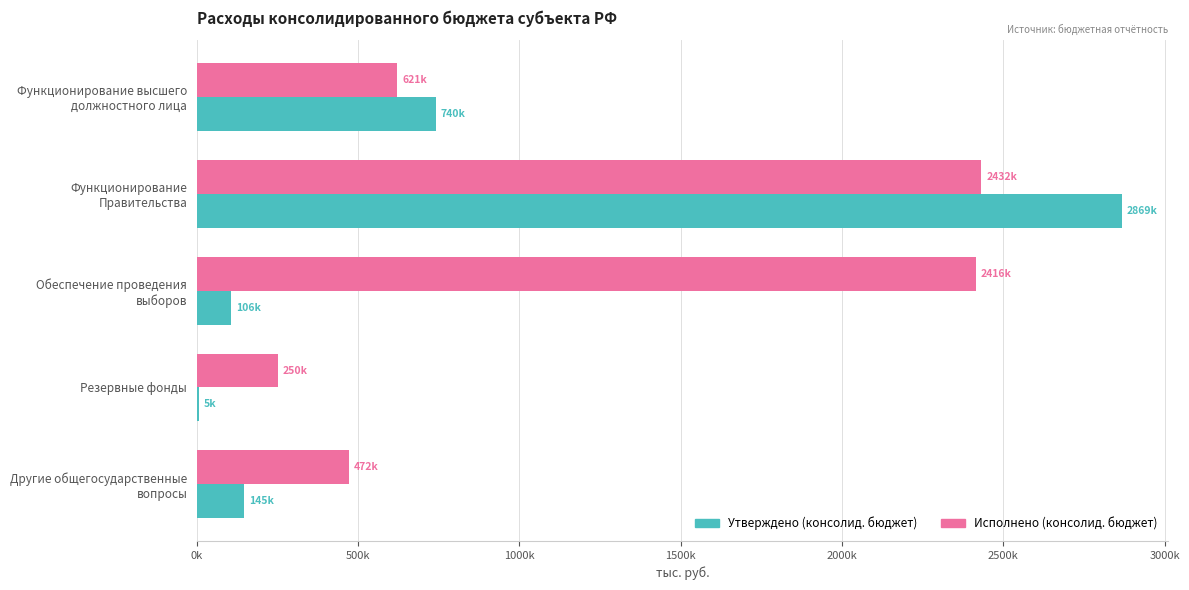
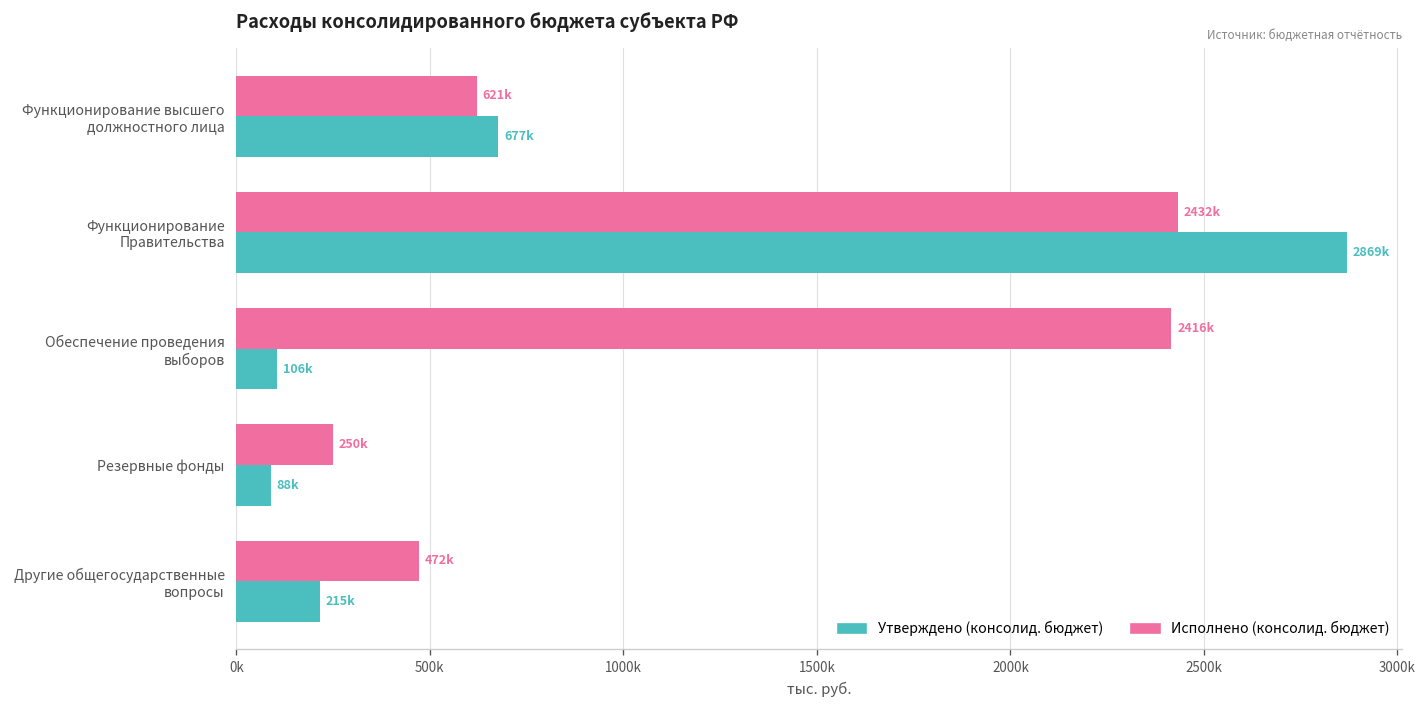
  {
    "Утверждено (консолид. бюджет)": {
-     "Функционирование высшего должностного лица": "740k",
+     "Функционирование высшего должностного лица": "677k",
      "Функционирование Правительства": "2869k",
      "Обеспечение проведения выборов": "106k",
-     "Резервные фонды": "5k",
-     "Другие общегосударственные вопросы": "145k"
+     "Резервные фонды": "88k",
+     "Другие общегосударственные вопросы": "215k"
    },
    "Исполнено (консолид. бюджет)": {
      "Функционирование высшего должностного лица": "621k",
      "Функционирование Правительства": "2432k",
      "Обеспечение проведения выборов": "2416k",
      "Резервные фонды": "250k",
      "Другие общегосударственные вопросы": "472k"
    }
  }
